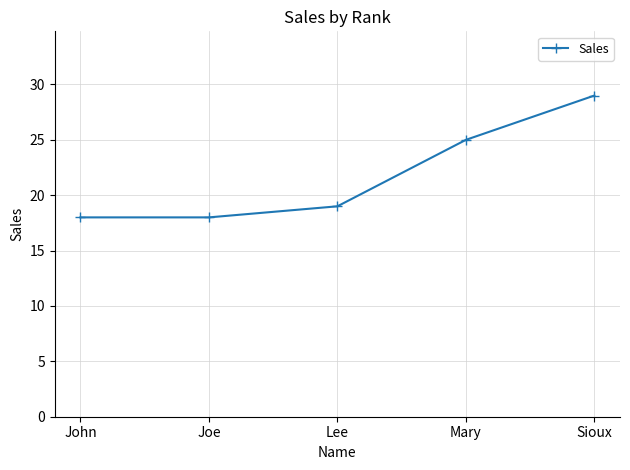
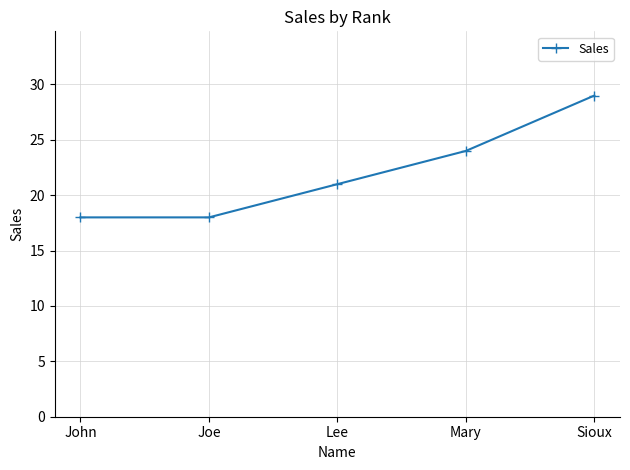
  {
    "John": 18,
    "Joe": 18,
-   "Lee": 19,
-   "Mary": 25,
+   "Lee": 21,
+   "Mary": 24,
    "Sioux": 29
  }
